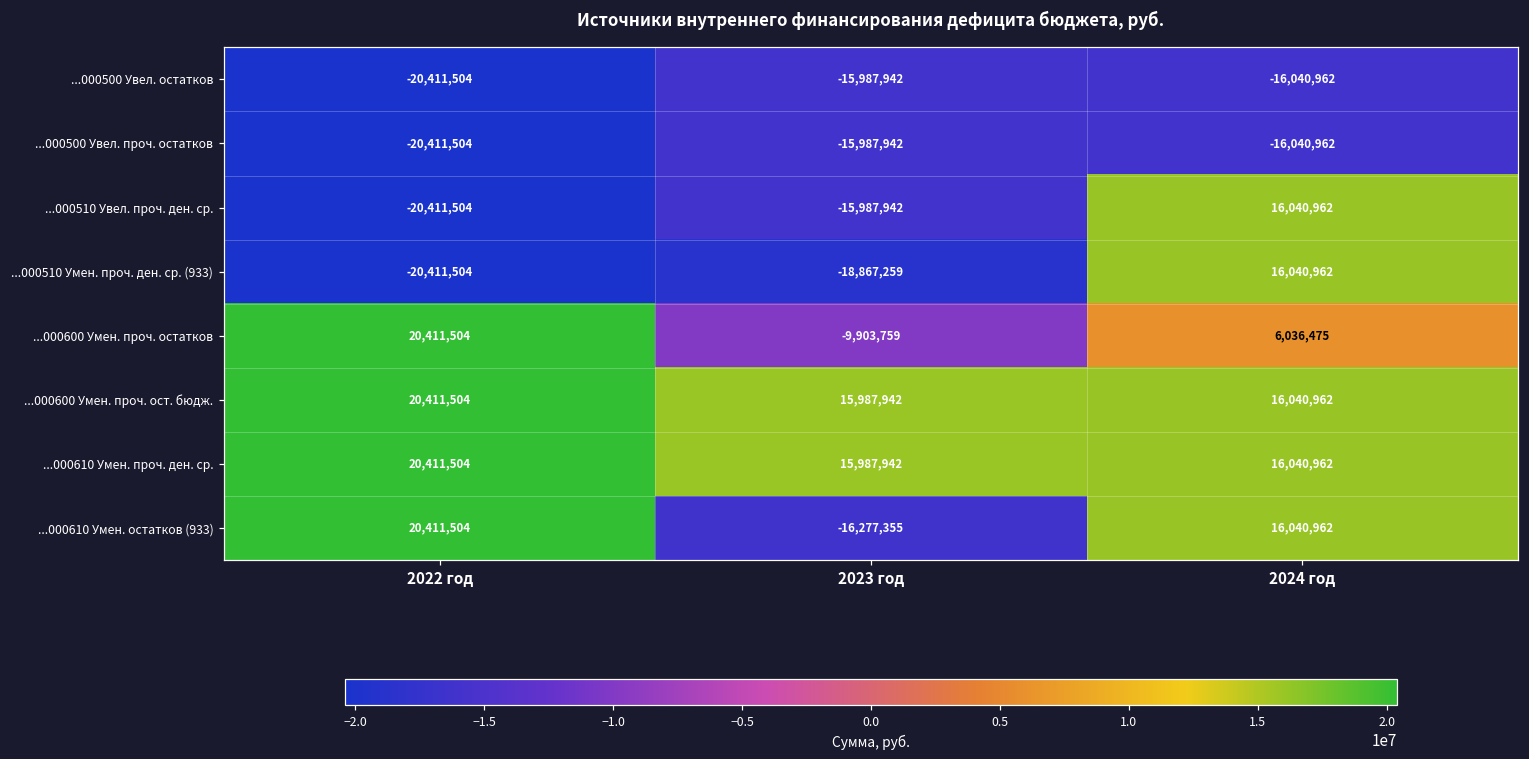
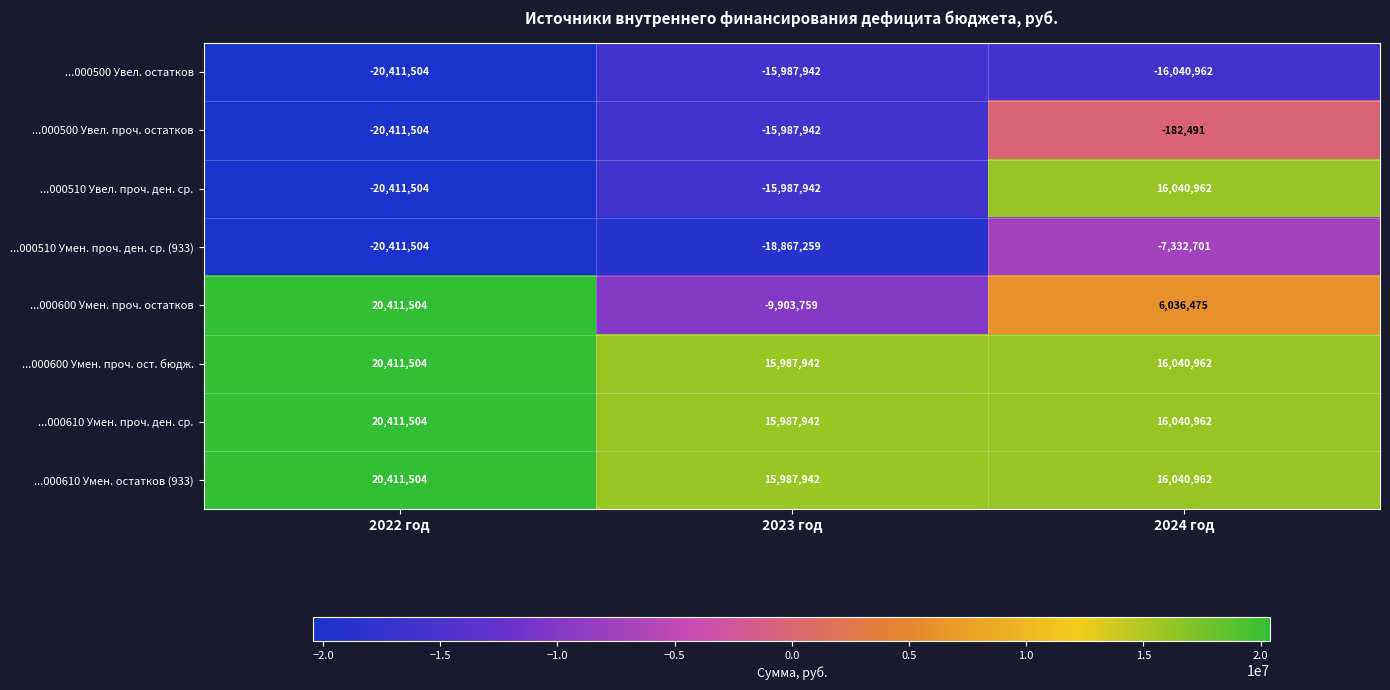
  {
    "...000500 Увел. остатков": {
      "2022 год": "-20,411,504",
      "2023 год": "-15,987,942",
      "2024 год": "-16,040,962"
    },
    "...000500 Увел. проч. остатков": {
      "2022 год": "-20,411,504",
      "2023 год": "-15,987,942",
-     "2024 год": "-16,040,962"
+     "2024 год": "-182,491"
    },
    "...000510 Увел. проч. ден. ср.": {
      "2022 год": "-20,411,504",
      "2023 год": "-15,987,942",
      "2024 год": "16,040,962"
    },
    "...000510 Умен. проч. ден. ср. (933)": {
      "2022 год": "-20,411,504",
      "2023 год": "-18,867,259",
-     "2024 год": "16,040,962"
+     "2024 год": "-7,332,701"
    },
    "...000600 Умен. проч. остатков": {
      "2022 год": "20,411,504",
      "2023 год": "-9,903,759",
      "2024 год": "6,036,475"
    },
    "...000600 Умен. проч. ост. бюдж.": {
      "2022 год": "20,411,504",
      "2023 год": "15,987,942",
      "2024 год": "16,040,962"
    },
    "...000610 Умен. проч. ден. ср.": {
      "2022 год": "20,411,504",
      "2023 год": "15,987,942",
      "2024 год": "16,040,962"
    },
    "...000610 Умен. остатков (933)": {
      "2022 год": "20,411,504",
-     "2023 год": "-16,277,355",
+     "2023 год": "15,987,942",
      "2024 год": "16,040,962"
    }
  }
